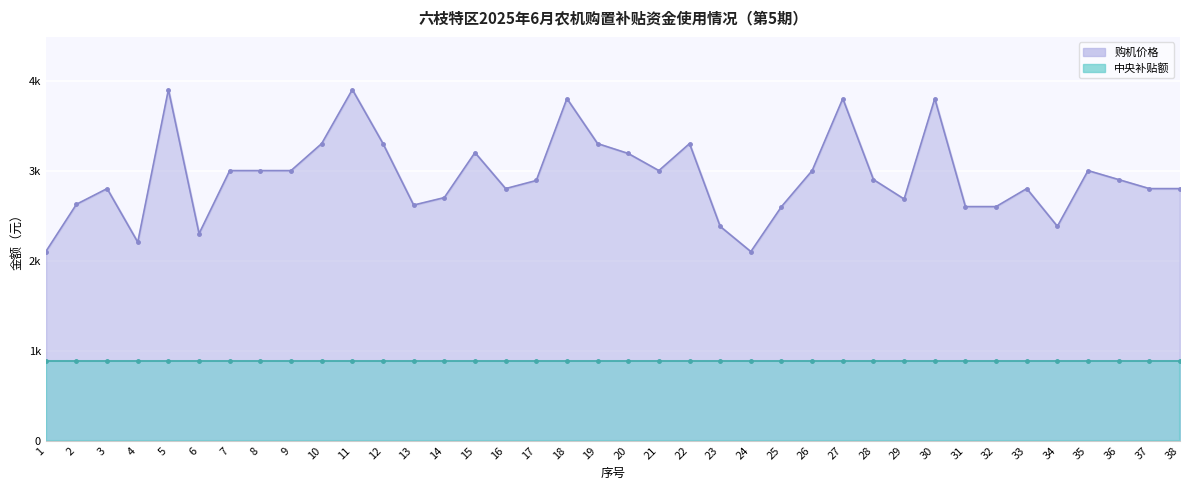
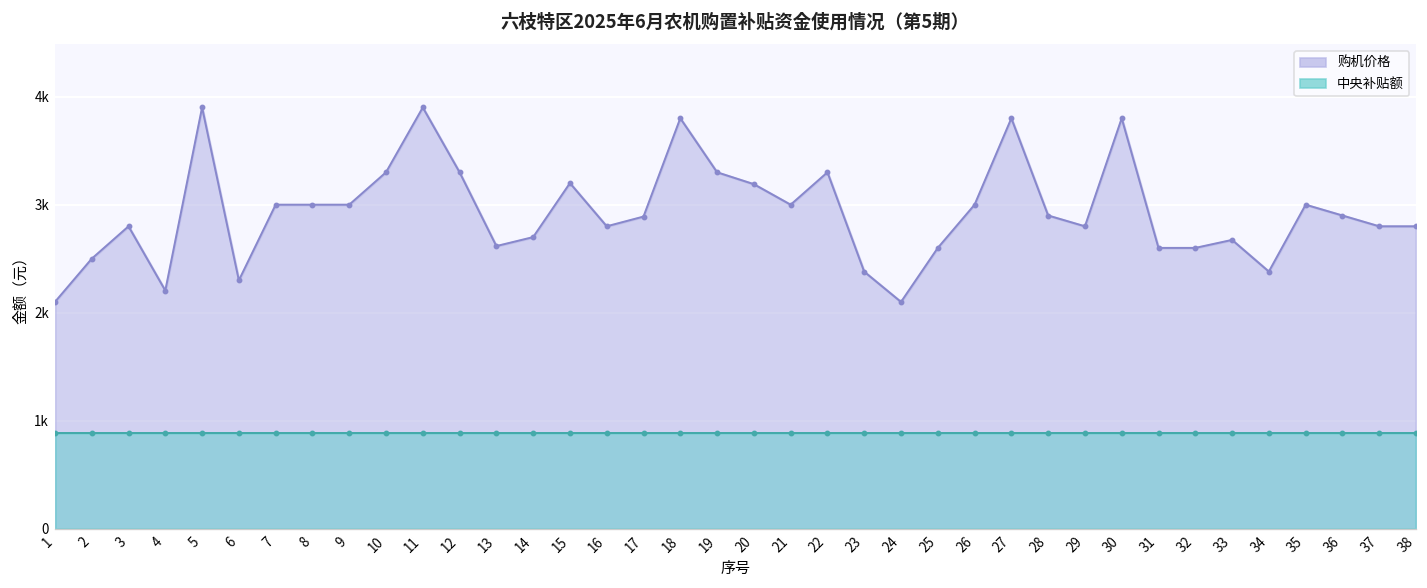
  {
    "购机价格": {
      "1": 2100,
-     "2": 2600,
+     "2": 2500,
      "3": 2800,
      "4": 2200,
      "5": 3900,
      "6": 2300,
      "7": 3000,
      "8": 3000,
      "9": 3000,
      "10": 3300,
      "11": 3900,
      "12": 3300,
      "13": 2600,
      "14": 2700,
      "15": 3200,
      "16": 2800,
      "17": 2900,
      "18": 3800,
      "19": 3300,
      "20": 3200,
      "21": 3000,
      "22": 3300,
      "23": 2400,
      "24": 2100,
      "25": 2600,
      "26": 3000,
      "27": 3800,
      "28": 2900,
-     "29": 2700,
+     "29": 2800,
      "30": 3800,
      "31": 2600,
      "32": 2600,
-     "33": 2800,
+     "33": 2700,
      "34": 2400,
      "35": 3000,
      "36": 2900,
      "37": 2800,
      "38": 2800
    },
    "中央补贴额": {
      "1": 900,
      "2": 900,
      "3": 900,
      "4": 900,
      "5": 900,
      "6": 900,
      "7": 900,
      "8": 900,
      "9": 900,
      "10": 900,
      "11": 900,
      "12": 900,
      "13": 900,
      "14": 900,
      "15": 900,
      "16": 900,
      "17": 900,
      "18": 900,
      "19": 900,
      "20": 900,
      "21": 900,
      "22": 900,
      "23": 900,
      "24": 900,
      "25": 900,
      "26": 900,
      "27": 900,
      "28": 900,
      "29": 900,
      "30": 900,
      "31": 900,
      "32": 900,
      "33": 900,
      "34": 900,
      "35": 900,
      "36": 900,
      "37": 900,
      "38": 900
    }
  }
